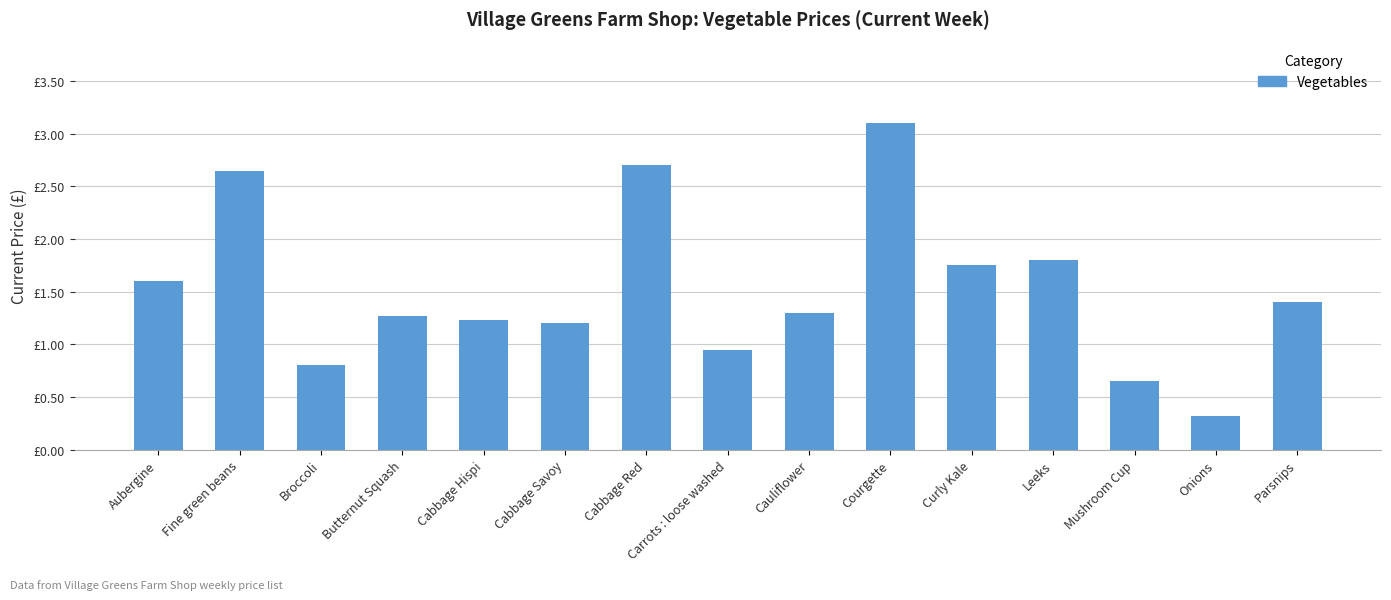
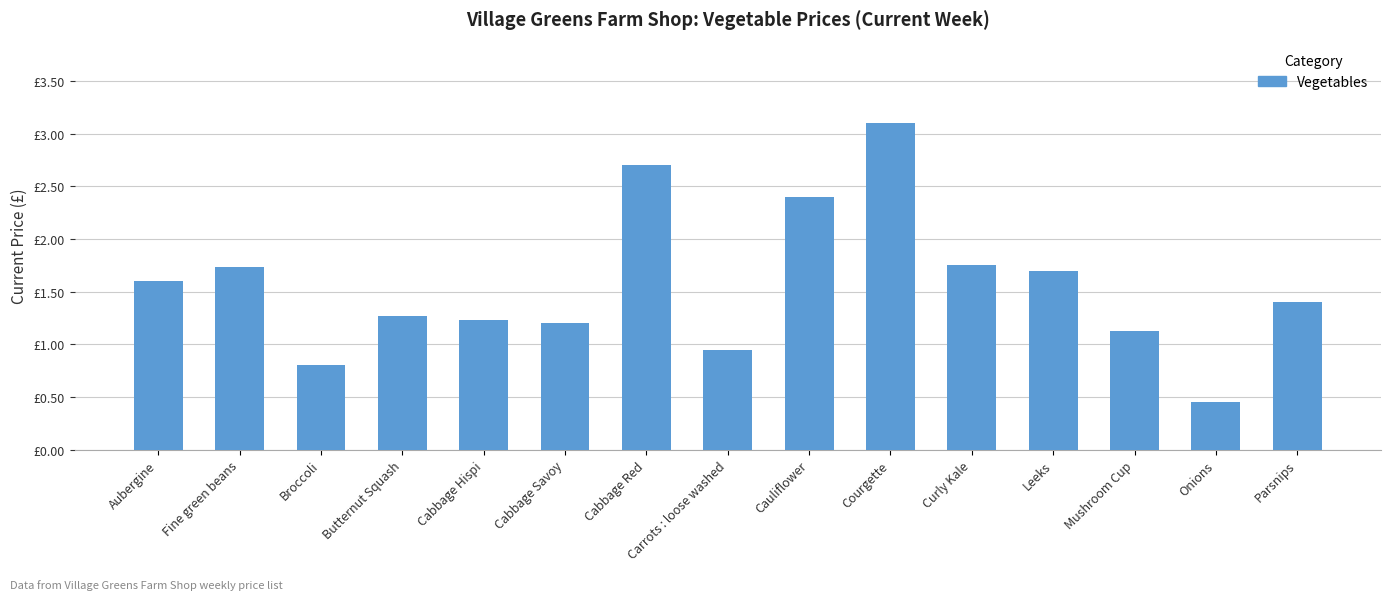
  {
    "Aubergine": "£1.60",
-   "Fine green beans": "£2.65",
+   "Fine green beans": "£1.73",
    "Broccoli": "£0.80",
    "Butternut Squash": "£1.27",
    "Cabbage Hispi": "£1.23",
    "Cabbage Savoy": "£1.20",
    "Cabbage Red": "£2.70",
    "Carrots : loose washed": "£0.95",
-   "Cauliflower": "£1.3",
+   "Cauliflower": "£2.4",
    "Courgette": "£3.10",
    "Curly Kale": "£1.75",
-   "Leeks": "£1.8",
-   "Mushroom Cup": "£0.65",
-   "Onions": "£0.32",
+   "Leeks": "£1.7",
+   "Mushroom Cup": "£1.13",
+   "Onions": "£0.45",
    "Parsnips": "£1.40"
  }
